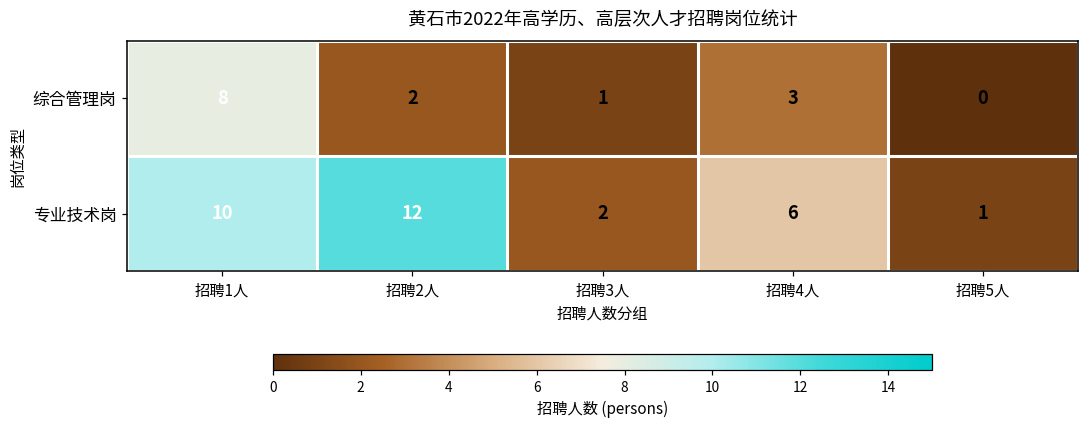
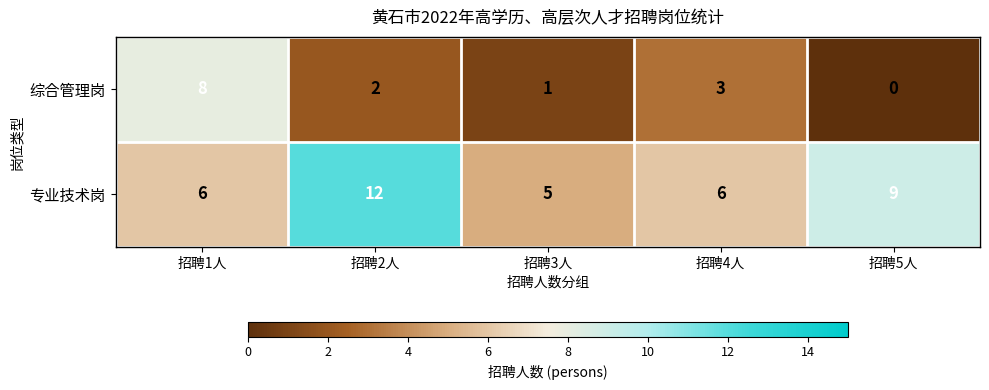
  {
    "综合管理岗": {
      "招聘2人": 2,
      "招聘3人": 1,
      "招聘4人": 3,
      "招聘5人": 0
    },
    "专业技术岗": {
-     "招聘1人": 10,
+     "招聘1人": 6,
      "招聘2人": 12,
-     "招聘3人": 2,
+     "招聘3人": 5,
      "招聘4人": 6,
-     "招聘5人": 1
+     "招聘5人": 9
    }
  }
